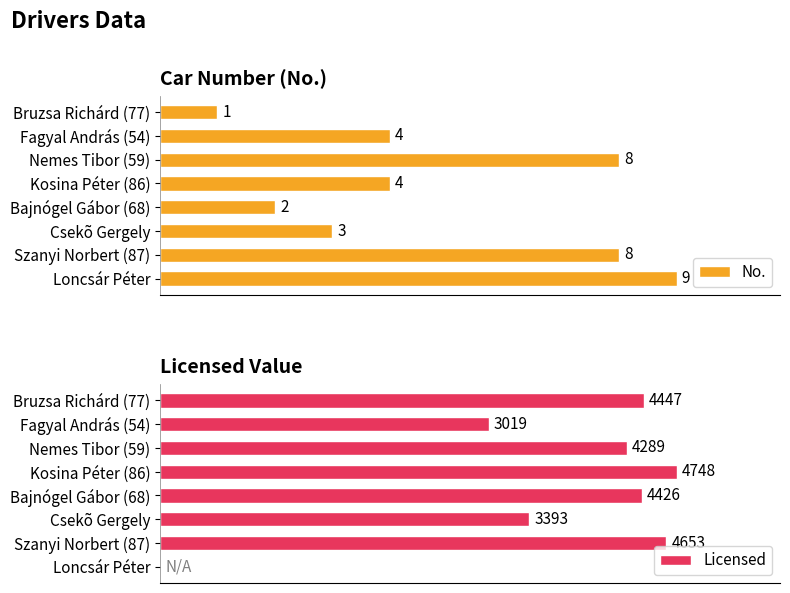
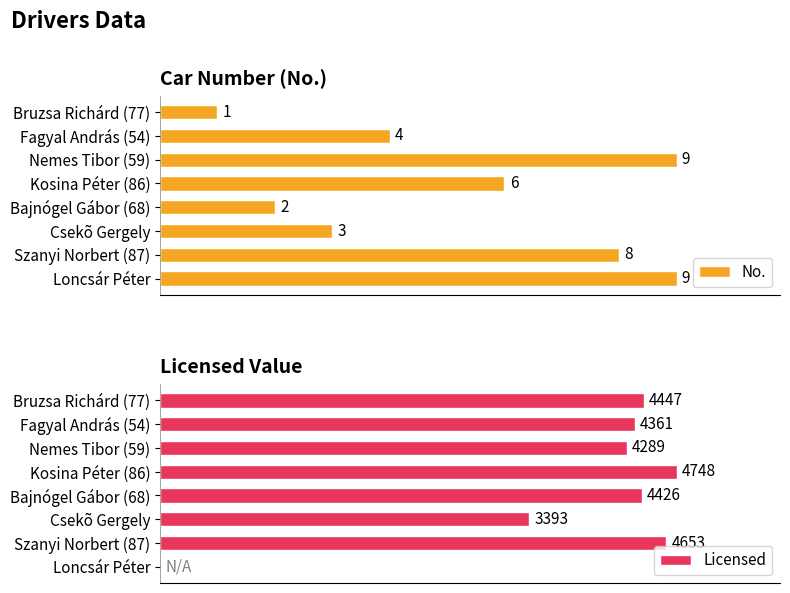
  {
    "Car Number (No.)": {
      "Bruzsa Richárd (77)": 1,
      "Fagyal András (54)": 4,
-     "Nemes Tibor (59)": 8,
-     "Kosina Péter (86)": 4,
+     "Nemes Tibor (59)": 9,
+     "Kosina Péter (86)": 6,
      "Bajnógel Gábor (68)": 2,
      "Csekõ Gergely": 3,
      "Szanyi Norbert (87)": 8,
      "Loncsár Péter": 9
    },
    "Licensed Value": {
      "Bruzsa Richárd (77)": 4447,
-     "Fagyal András (54)": 3019,
+     "Fagyal András (54)": 4361,
      "Nemes Tibor (59)": 4289,
      "Kosina Péter (86)": 4748,
      "Bajnógel Gábor (68)": 4426,
      "Csekõ Gergely": 3393
    }
  }
